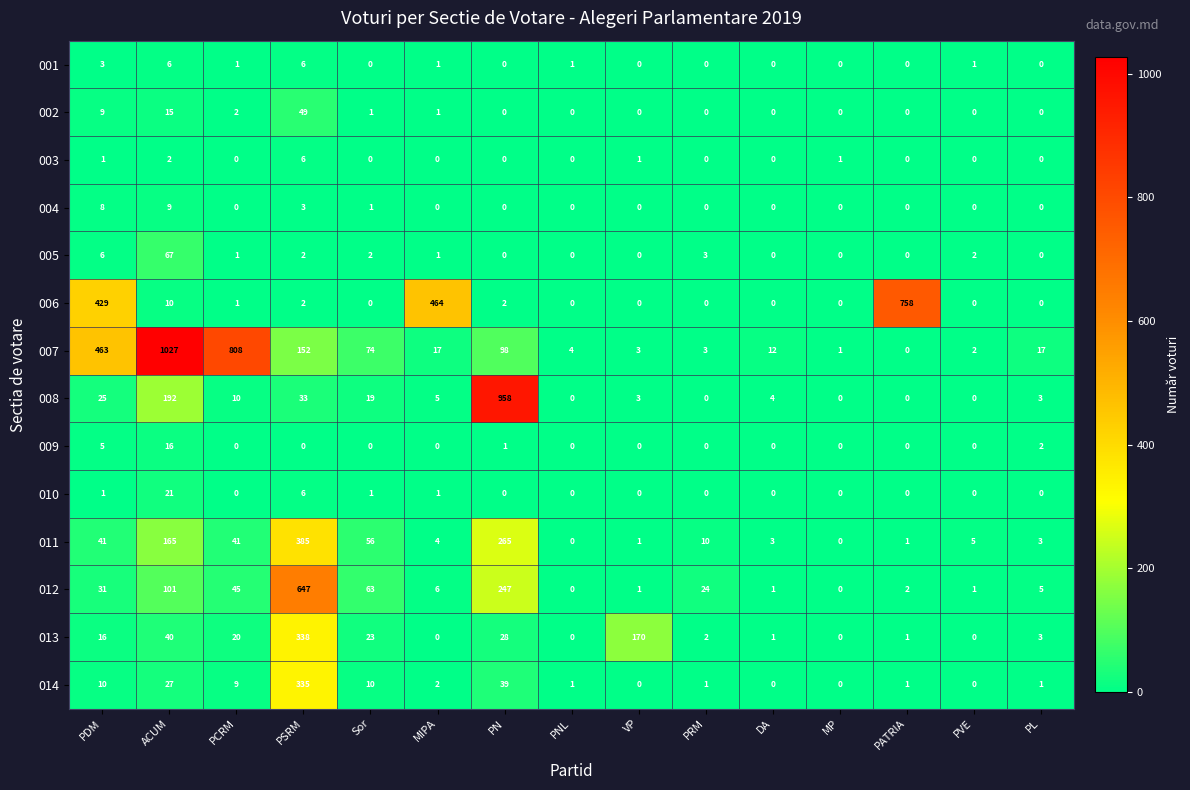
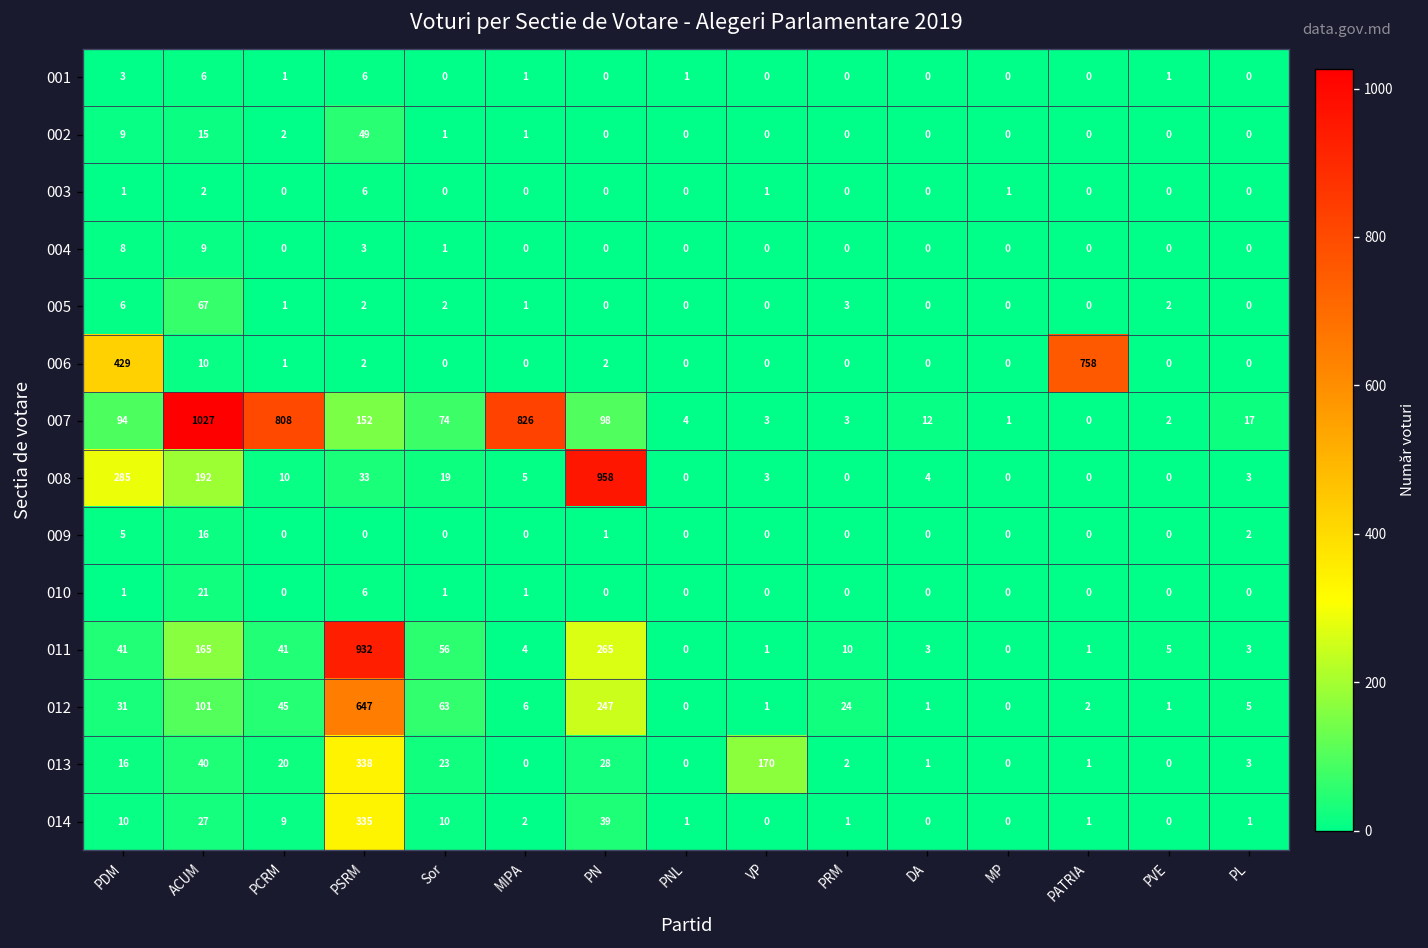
  {
    "006": {
      "PDM": 429,
      "ACUM": 10,
      "PCRM": 1,
      "PSRM": 2,
      "Sor": 0,
-     "MIPA": 464,
+     "MIPA": 0,
      "PN": 2,
      "PNL": 0,
      "VP": 0,
      "PRM": 0,
      "DA": 0,
      "MP": 0,
      "PATRIA": 758,
      "PVE": 0,
      "PL": 0
    },
    "007": {
-     "PDM": 463,
+     "PDM": 94,
      "ACUM": 1027,
      "PCRM": 808,
      "PSRM": 152,
      "Sor": 74,
-     "MIPA": 17,
+     "MIPA": 826,
      "PN": 98,
      "PNL": 4,
      "VP": 3,
      "PRM": 3,
      "DA": 12,
      "MP": 1,
      "PATRIA": 0,
      "PVE": 2,
      "PL": 17
    },
    "008": {
-     "PDM": 25,
+     "PDM": 285,
      "ACUM": 192,
      "PCRM": 10,
      "PSRM": 33,
      "Sor": 19,
      "MIPA": 5,
      "PN": 958,
      "PNL": 0,
      "VP": 3,
      "PRM": 0,
      "DA": 4,
      "MP": 0,
      "PATRIA": 0,
      "PVE": 0,
      "PL": 3
    },
    "011": {
      "PDM": 41,
      "ACUM": 165,
      "PCRM": 41,
-     "PSRM": 385,
+     "PSRM": 932,
      "Sor": 56,
      "MIPA": 4,
      "PN": 265,
      "PNL": 0,
      "VP": 1,
      "PRM": 10,
      "DA": 3,
      "MP": 0,
      "PATRIA": 1,
      "PVE": 5,
      "PL": 3
    }
  }
